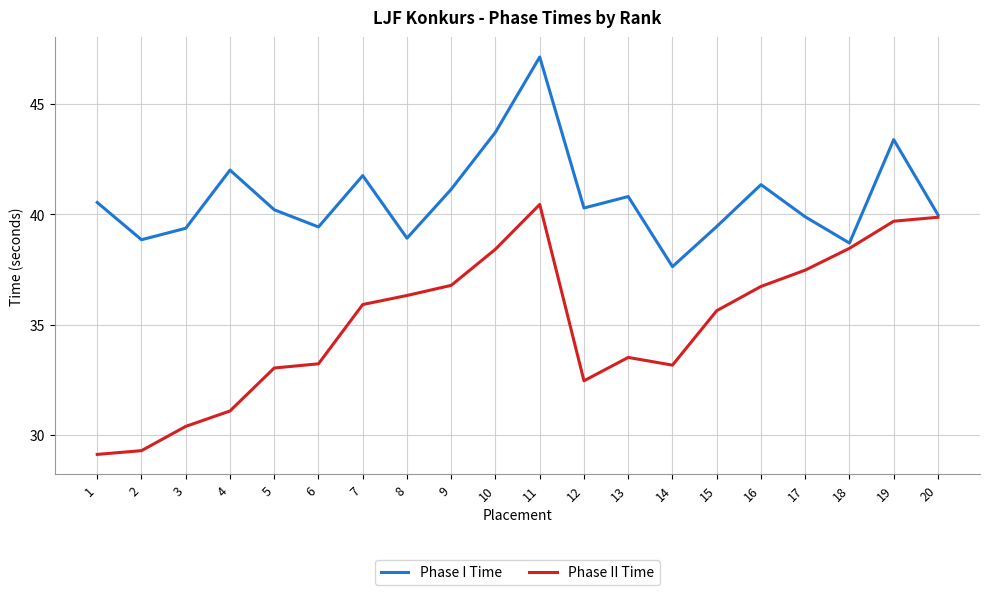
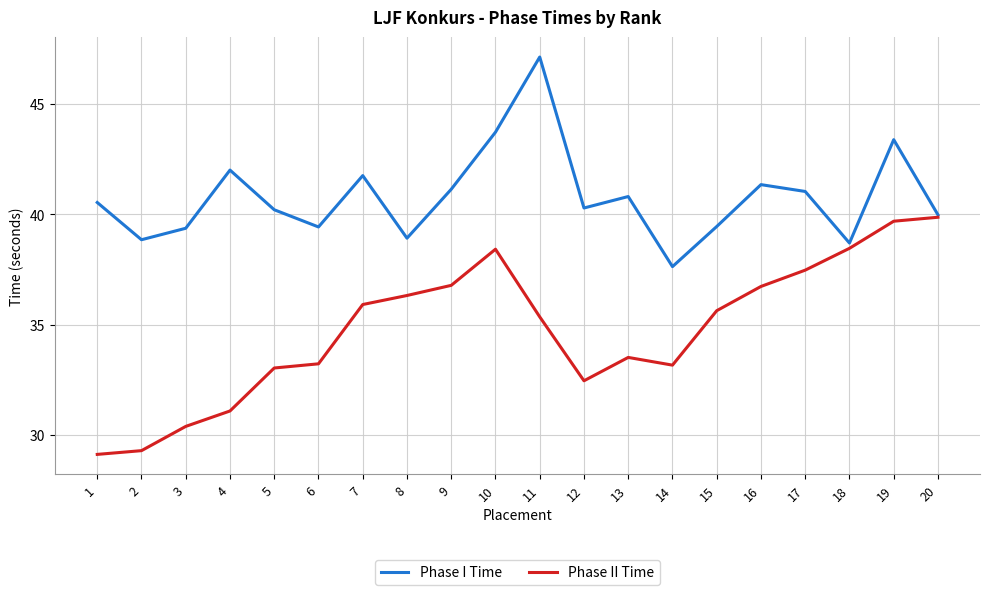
  {
    "Phase I Time": {
      "1": 40.5,
      "2": 38.9,
      "3": 39.4,
      "4": 42.0,
      "5": 40.2,
      "6": 39.4,
      "7": 41.8,
      "8": 38.9,
      "9": 41.1,
      "10": 43.7,
      "11": 47.1,
      "12": 40.3,
      "13": 40.8,
      "14": 37.6,
      "15": 39.5,
      "16": 41.4,
-     "17": 39.9,
+     "17": 41.0,
      "18": 38.7,
      "19": 43.4
    },
    "Phase II Time": {
      "1": 29.1,
      "2": 29.3,
      "3": 30.4,
      "4": 31.1,
      "5": 33.0,
      "6": 33.2,
      "7": 35.9,
      "8": 36.3,
      "9": 36.8,
      "10": 38.4,
-     "11": 40.5,
+     "11": 35.4,
      "12": 32.5,
      "13": 33.5,
      "14": 33.2,
      "15": 35.6,
      "16": 36.7,
      "17": 37.5,
      "18": 38.5,
      "19": 39.7
    }
  }
